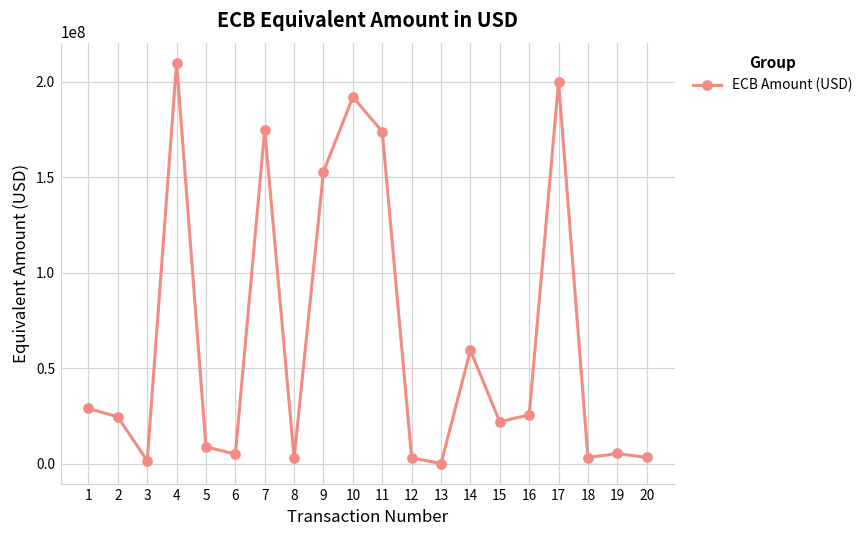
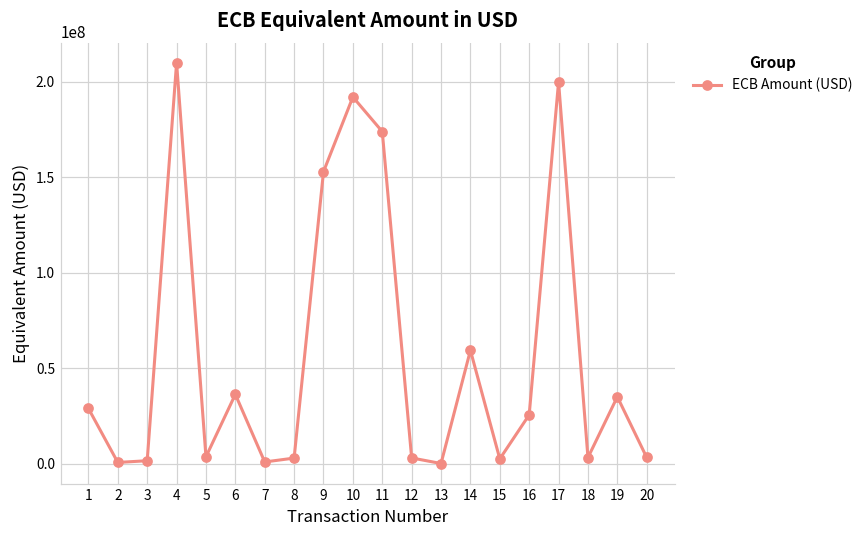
  {
    "1": 29000000,
-   "2": 25000000,
+   "2": 1000000,
    "3": 2000000,
    "4": 210000000,
-   "5": 9000000,
-   "6": 5000000,
-   "7": 175000000,
+   "5": 4000000,
+   "6": 36000000,
+   "7": 1000000,
    "8": 3000000,
    "9": 153000000,
    "10": 192000000,
    "11": 174000000,
    "12": 3000000,
    "13": 0,
    "14": 59000000,
-   "15": 22000000,
+   "15": 3000000,
    "16": 26000000,
    "17": 200000000,
    "18": 3000000,
-   "19": 5000000,
+   "19": 35000000,
    "20": 3000000
  }
